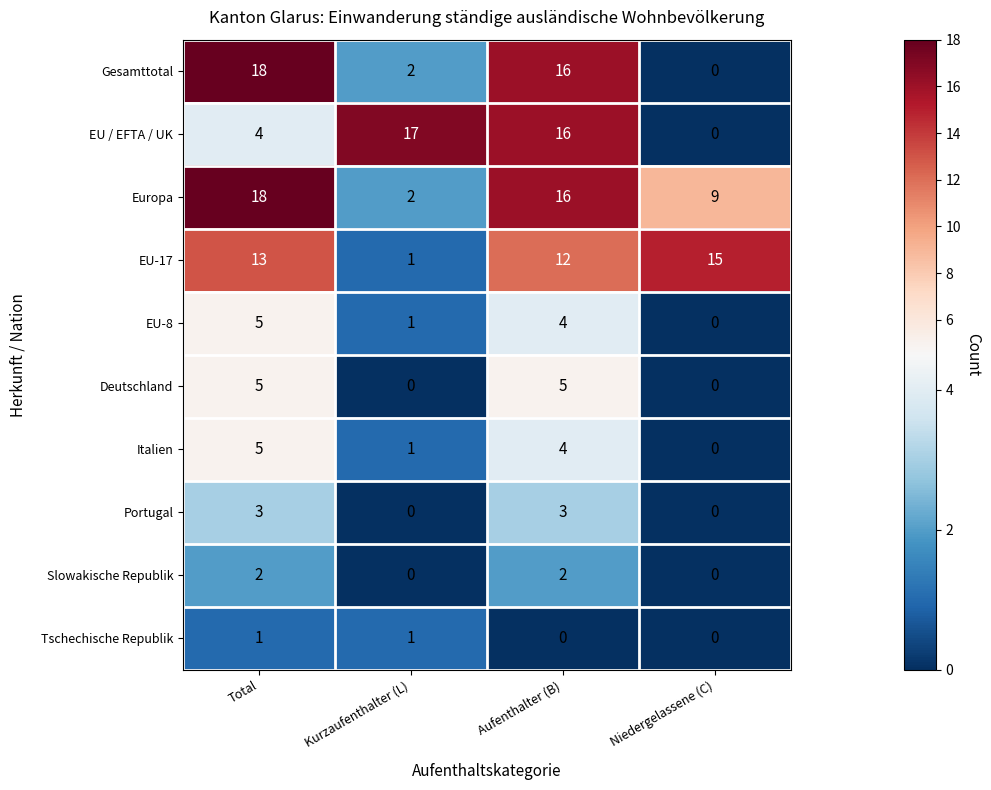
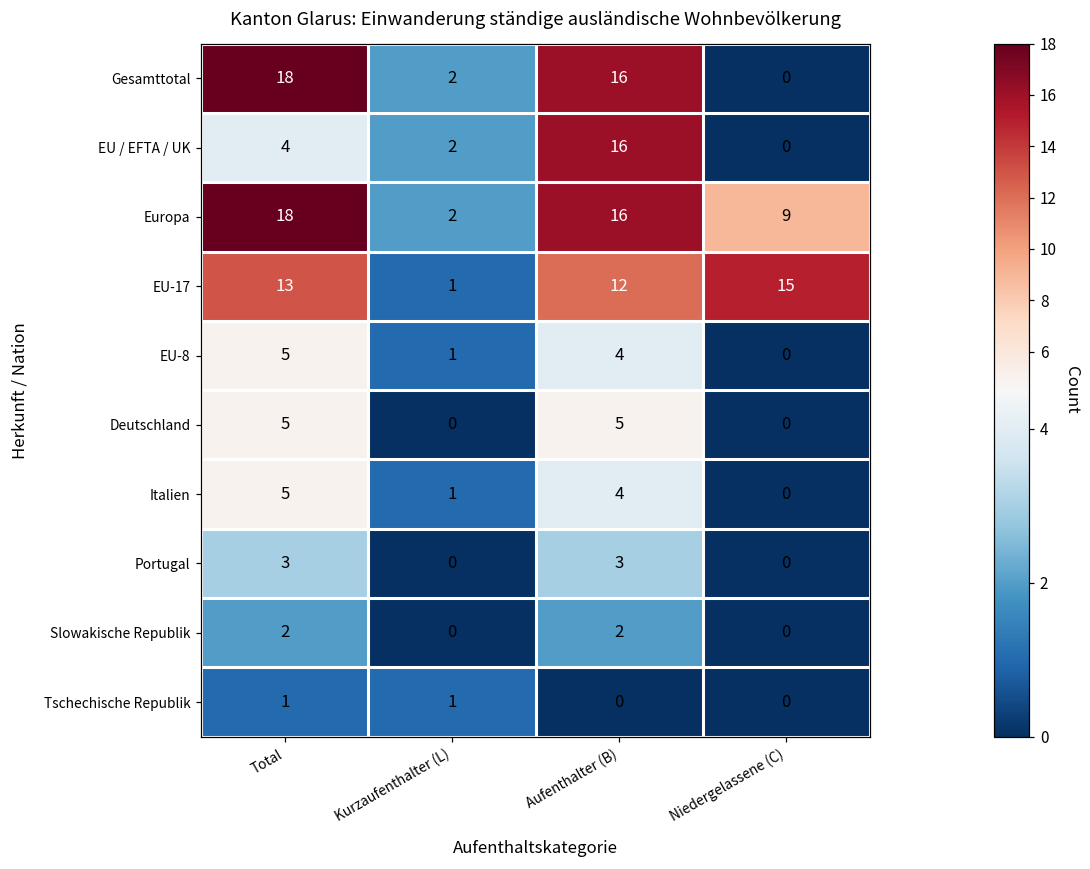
  {
    "Gesamttotal": {
      "Total": 18,
      "Kurzaufenthalter (L)": 2,
      "Aufenthalter (B)": 16,
      "Niedergelassene (C)": 0
    },
    "EU / EFTA / UK": {
      "Total": 4,
-     "Kurzaufenthalter (L)": 17,
+     "Kurzaufenthalter (L)": 2,
      "Aufenthalter (B)": 16,
      "Niedergelassene (C)": 0
    },
    "Europa": {
      "Total": 18,
      "Kurzaufenthalter (L)": 2,
      "Aufenthalter (B)": 16,
      "Niedergelassene (C)": 9
    },
    "EU-17": {
      "Total": 13,
      "Kurzaufenthalter (L)": 1,
      "Aufenthalter (B)": 12,
      "Niedergelassene (C)": 15
    },
    "EU-8": {
      "Total": 5,
      "Kurzaufenthalter (L)": 1,
      "Aufenthalter (B)": 4,
      "Niedergelassene (C)": 0
    },
    "Deutschland": {
      "Total": 5,
      "Kurzaufenthalter (L)": 0,
      "Aufenthalter (B)": 5,
      "Niedergelassene (C)": 0
    },
    "Italien": {
      "Total": 5,
      "Kurzaufenthalter (L)": 1,
      "Aufenthalter (B)": 4,
      "Niedergelassene (C)": 0
    },
    "Portugal": {
      "Total": 3,
      "Kurzaufenthalter (L)": 0,
      "Aufenthalter (B)": 3,
      "Niedergelassene (C)": 0
    },
    "Slowakische Republik": {
      "Total": 2,
      "Kurzaufenthalter (L)": 0,
      "Aufenthalter (B)": 2,
      "Niedergelassene (C)": 0
    },
    "Tschechische Republik": {
      "Total": 1,
      "Kurzaufenthalter (L)": 1,
      "Aufenthalter (B)": 0,
      "Niedergelassene (C)": 0
    }
  }
